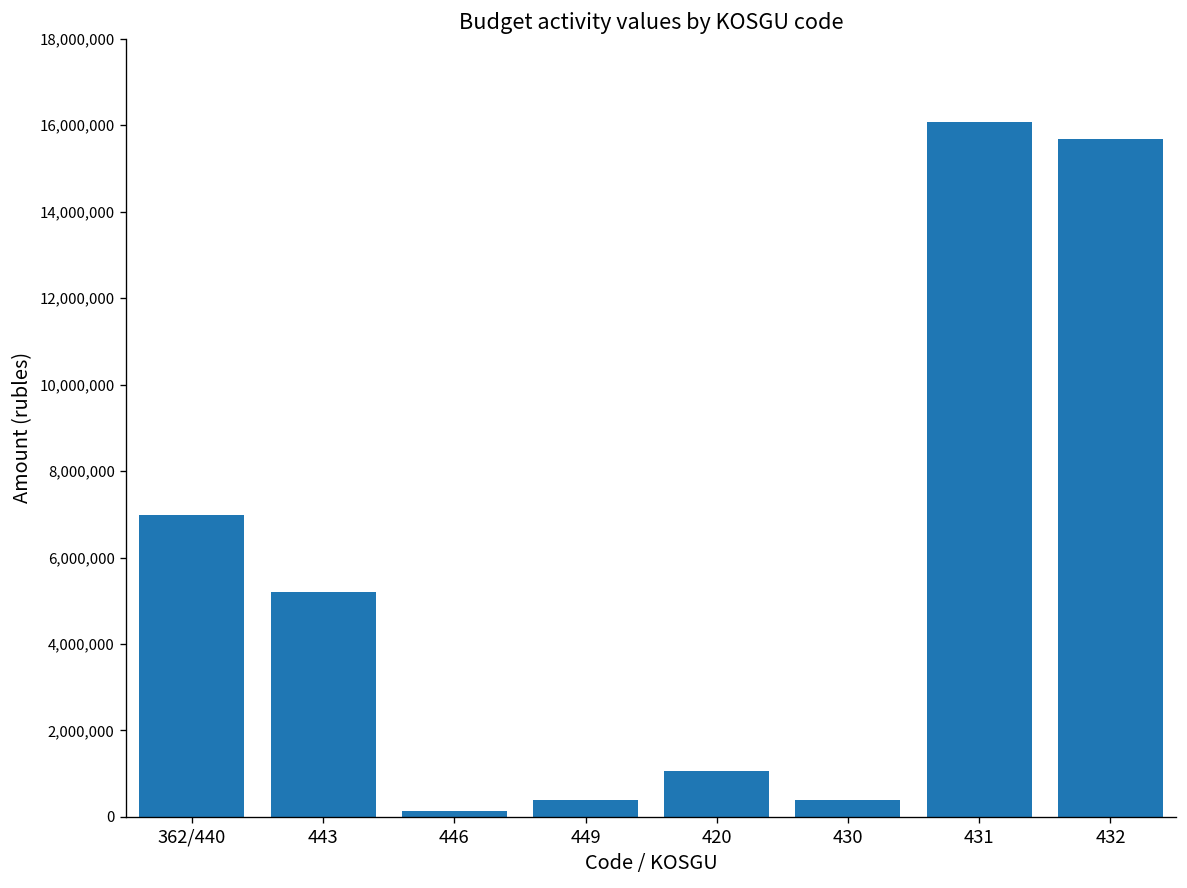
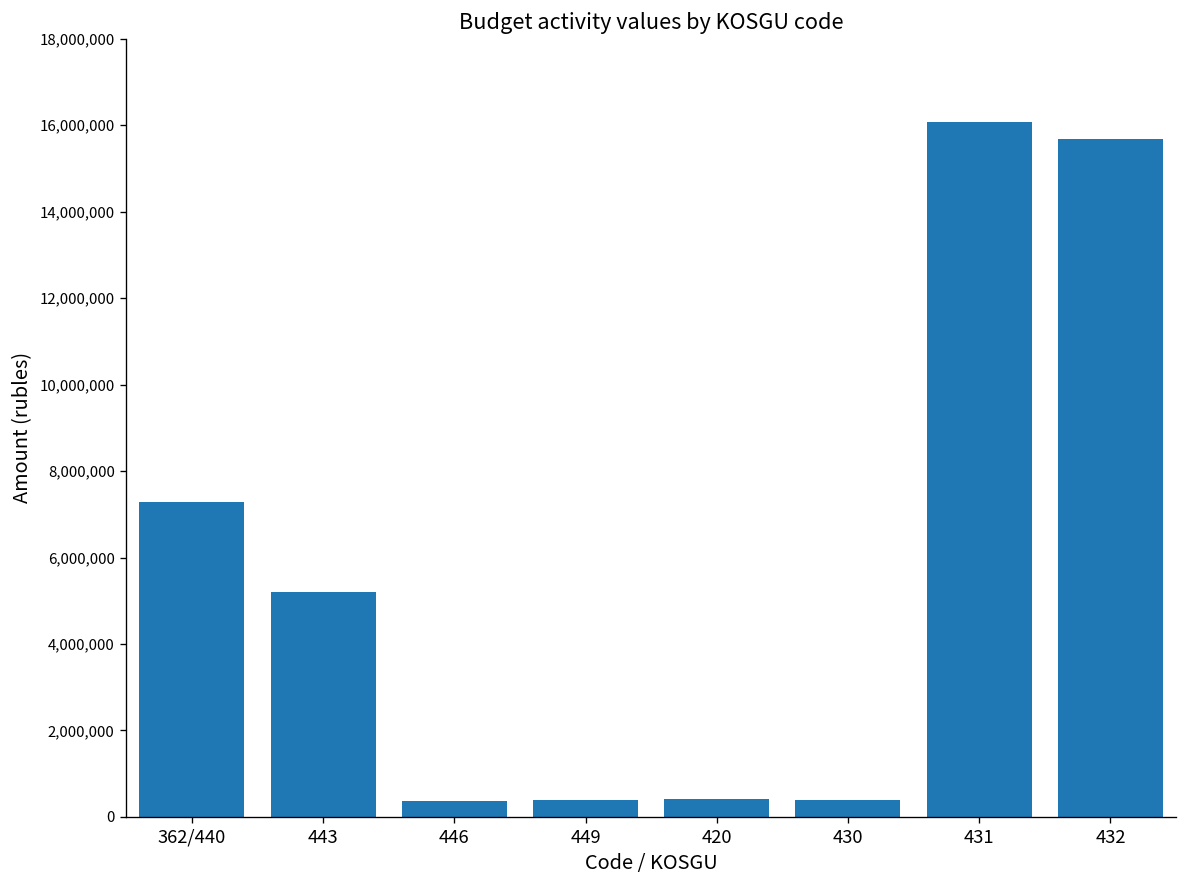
  {
-   "362/440": "7,000,000",
+   "362/440": "7,300,000",
    "443": "5,200,000",
-   "446": "100,000",
+   "446": "400,000",
    "449": "400,000",
-   "420": "1,100,000",
+   "420": "400,000",
    "430": "400,000",
    "431": "16,100,000",
    "432": "15,700,000"
  }
